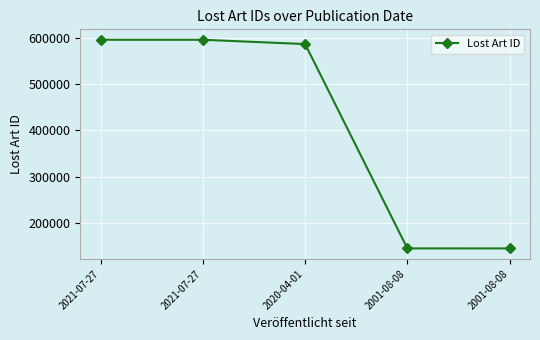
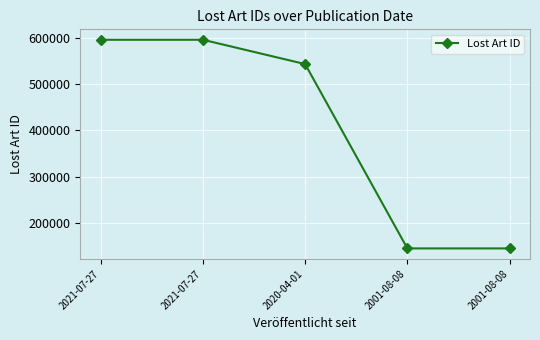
  {
-   "2020-04-01": 590000
+   "2020-04-01": 540000
  }
